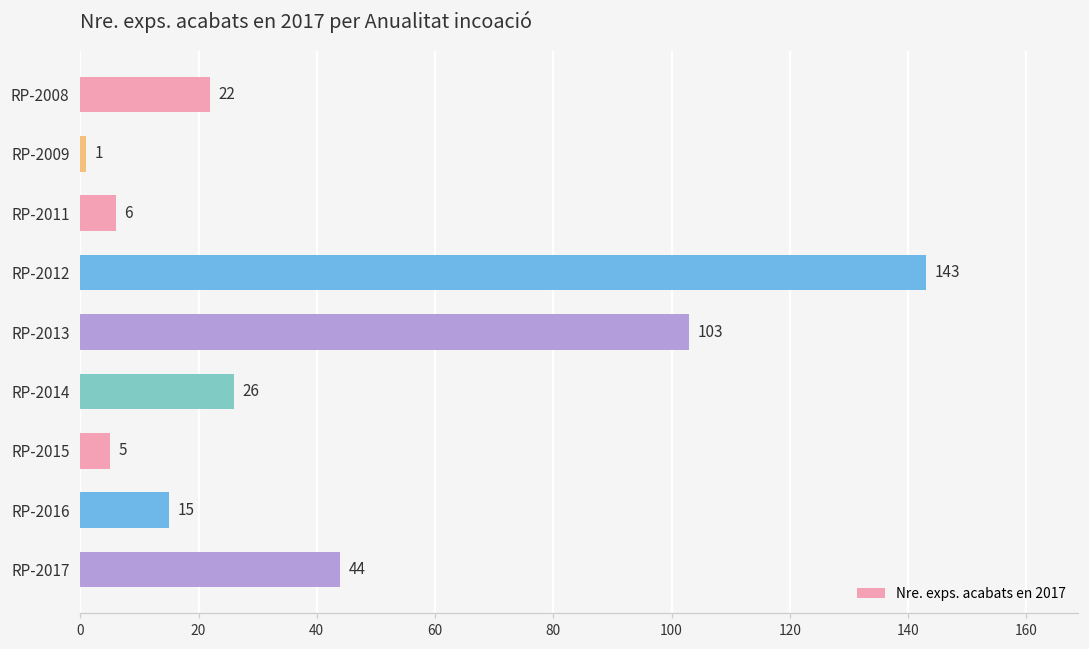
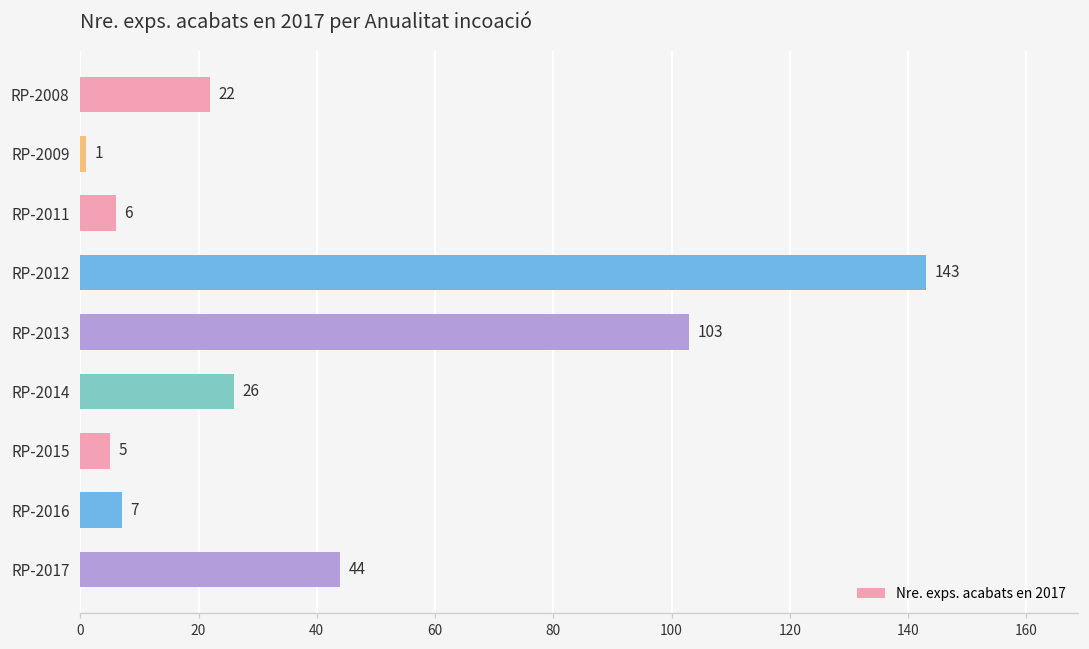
  {
    "RP-2008": 22,
    "RP-2009": 1,
    "RP-2011": 6,
    "RP-2012": 143,
    "RP-2013": 103,
    "RP-2014": 26,
    "RP-2015": 5,
-   "RP-2016": 15,
+   "RP-2016": 7,
    "RP-2017": 44
  }
